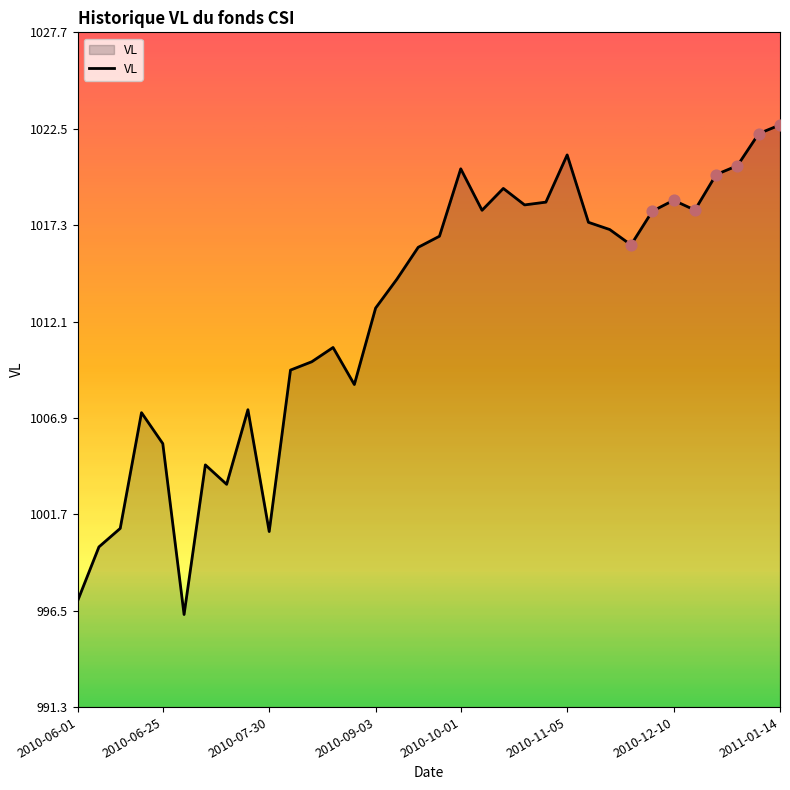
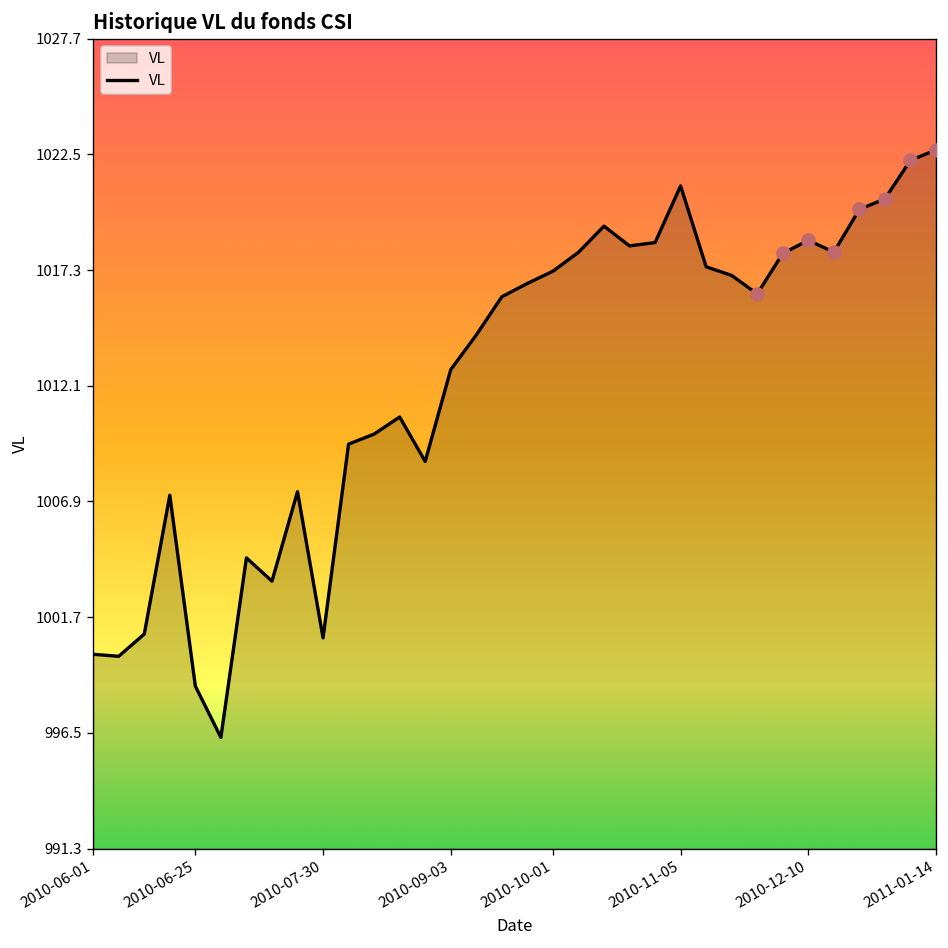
  {
    "VL": {
-     "2010-06-01": 997,
-     "2010-06-25": 1005.5,
+     "2010-06-01": 1000,
+     "2010-06-25": 998.6,
      "2010-07-30": 1000.7,
      "2010-09-03": 1012.8,
-     "2010-10-01": 1020.3,
+     "2010-10-01": 1017.2,
      "2010-11-05": 1021.1
    }
  }
